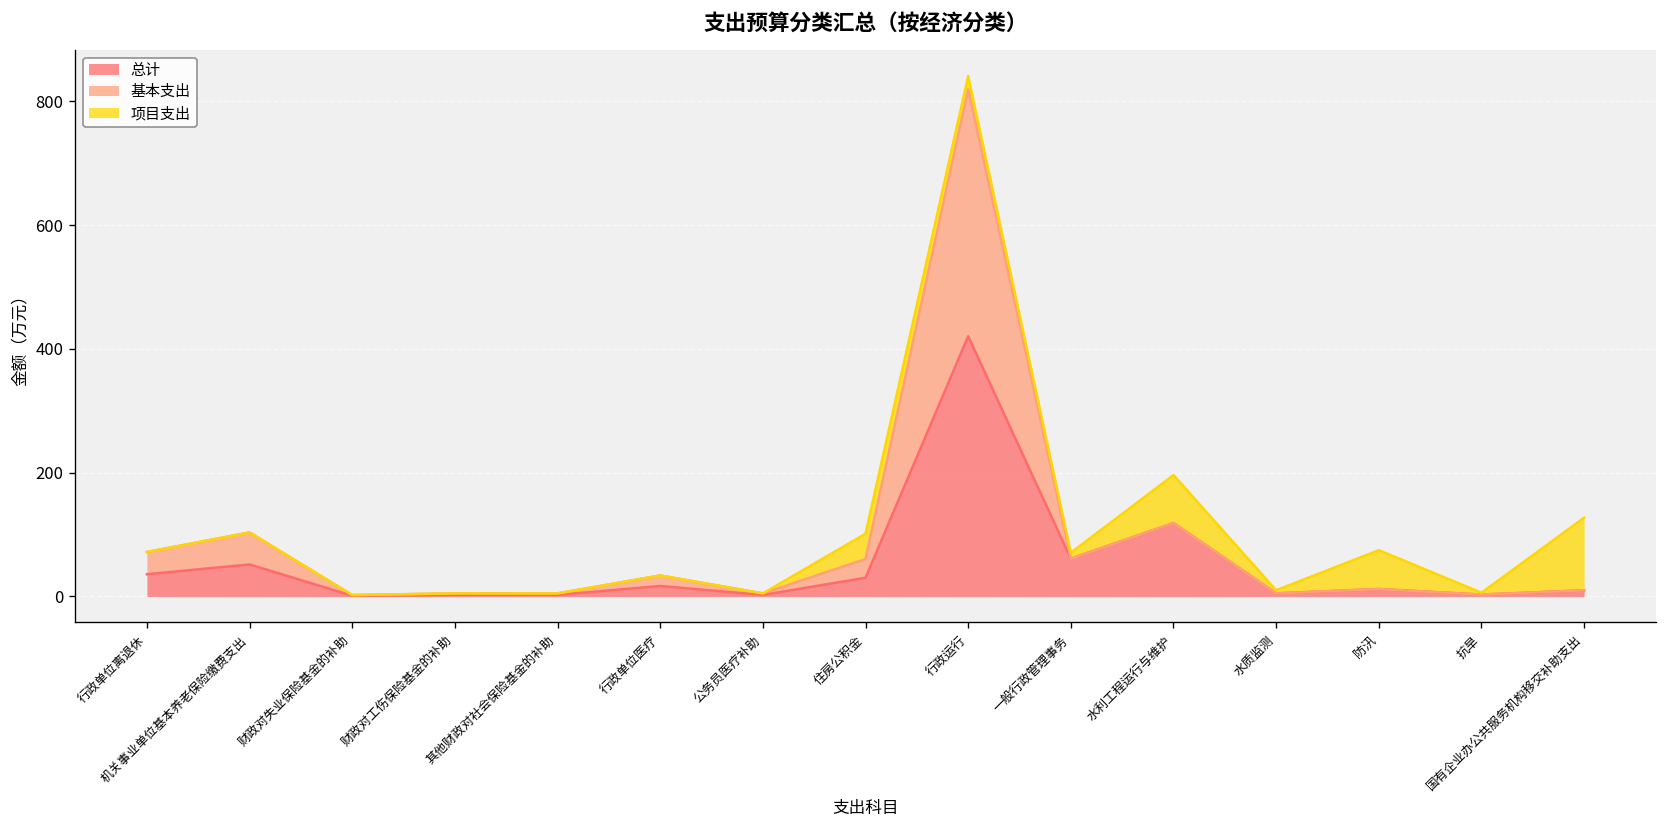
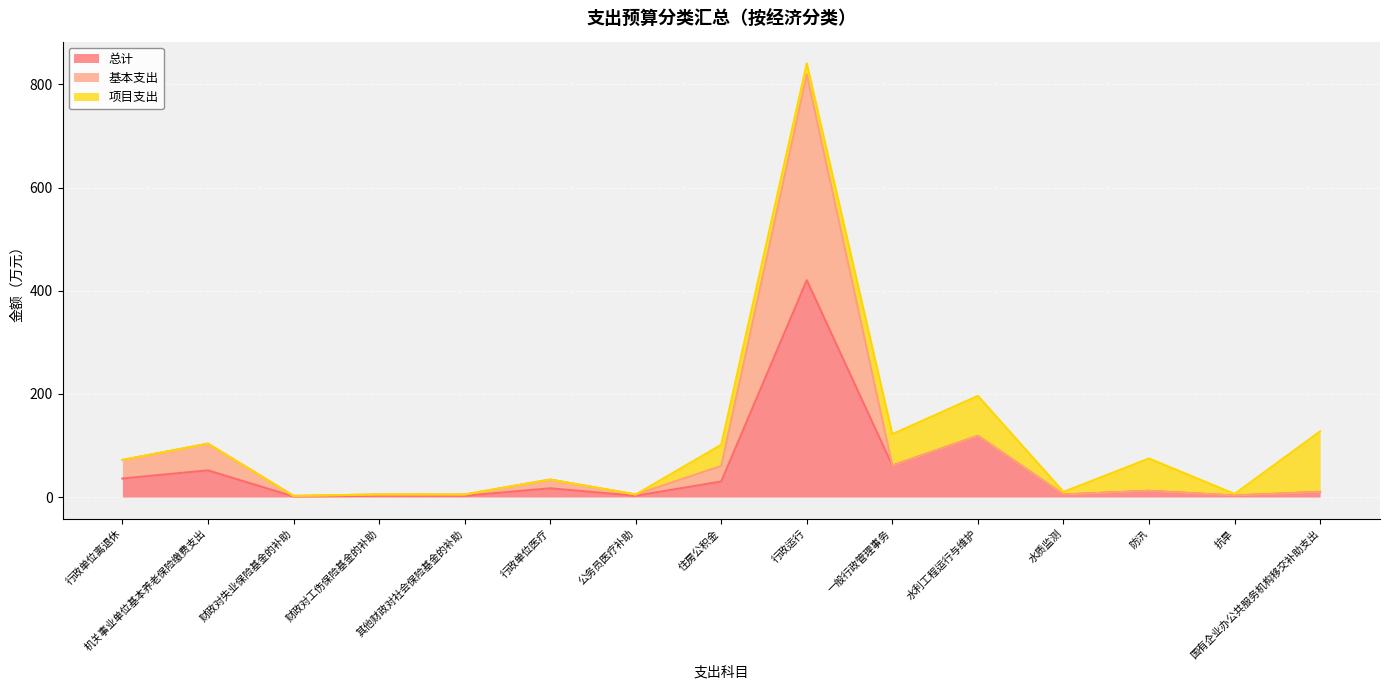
  {
    "项目支出": {
      "住房公积金": 40,
      "行政运行": 20,
-     "一般行政管理事务": 10,
+     "一般行政管理事务": 60,
      "水利工程运行与维护": 80,
      "水质监测": 10,
      "防汛": 60,
      "国有企业办公共服务机构移交补助支出": 120
    }
  }
